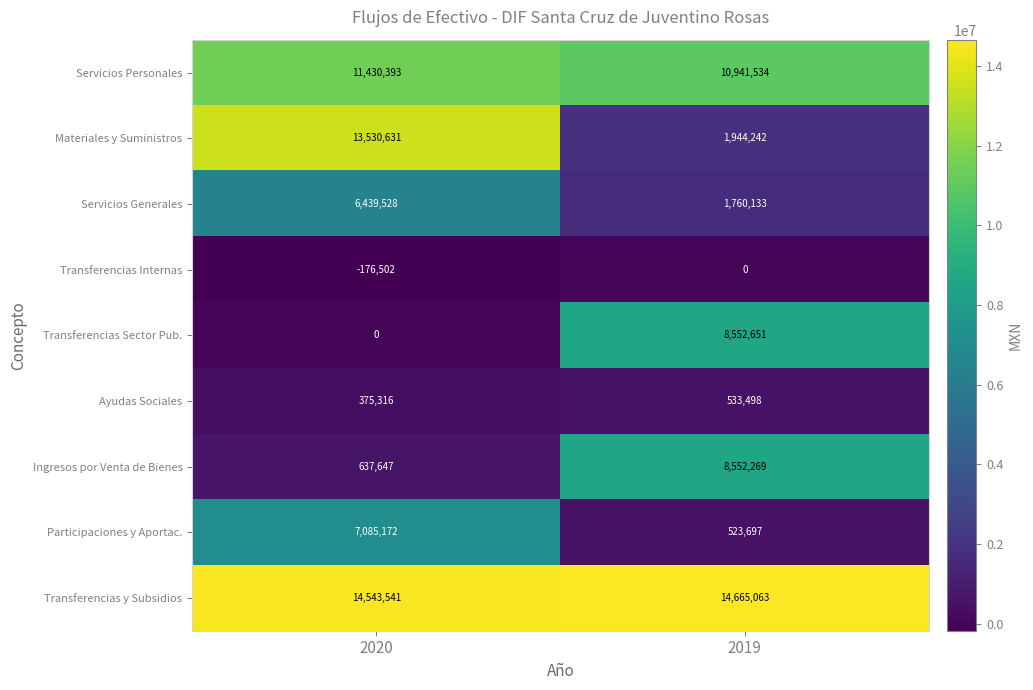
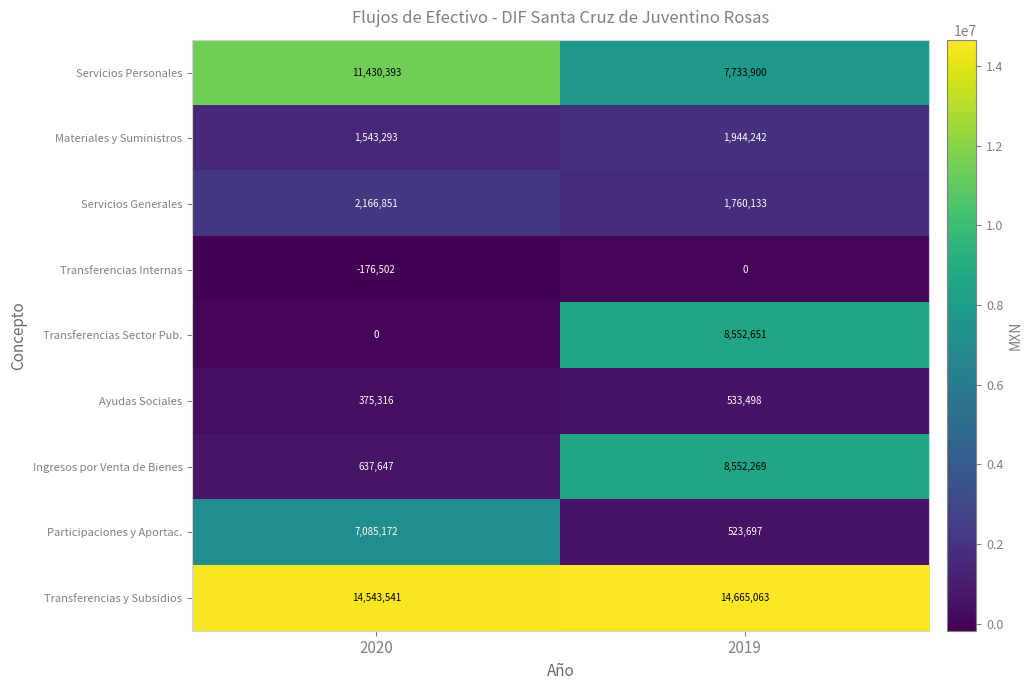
  {
    "Servicios Personales": {
      "2020": "11,430,393",
-     "2019": "10,941,534"
+     "2019": "7,733,900"
    },
    "Materiales y Suministros": {
-     "2020": "13,530,631",
+     "2020": "1,543,293",
      "2019": "1,944,242"
    },
    "Servicios Generales": {
-     "2020": "6,439,528",
+     "2020": "2,166,851",
      "2019": "1,760,133"
    },
    "Transferencias Internas": {
      "2020": "-176,502",
      "2019": "0"
    },
    "Transferencias Sector Pub.": {
      "2020": "0",
      "2019": "8,552,651"
    },
    "Ayudas Sociales": {
      "2020": "375,316",
      "2019": "533,498"
    },
    "Ingresos por Venta de Bienes": {
      "2020": "637,647",
      "2019": "8,552,269"
    },
    "Participaciones y Aportac.": {
      "2020": "7,085,172",
      "2019": "523,697"
    },
    "Transferencias y Subsidios": {
      "2020": "14,543,541",
      "2019": "14,665,063"
    }
  }
